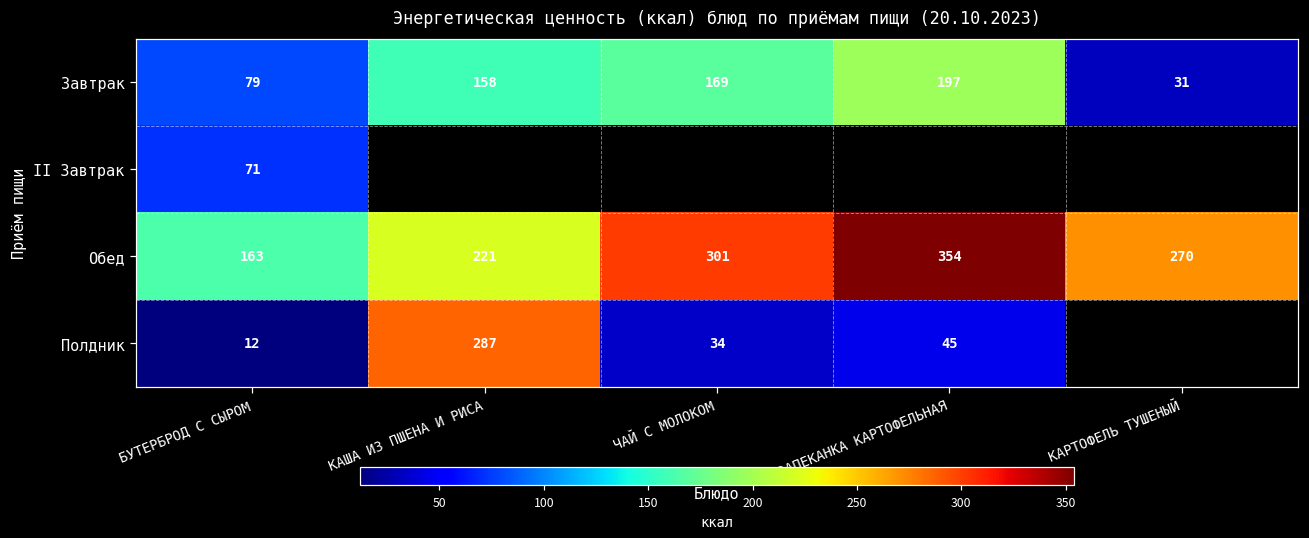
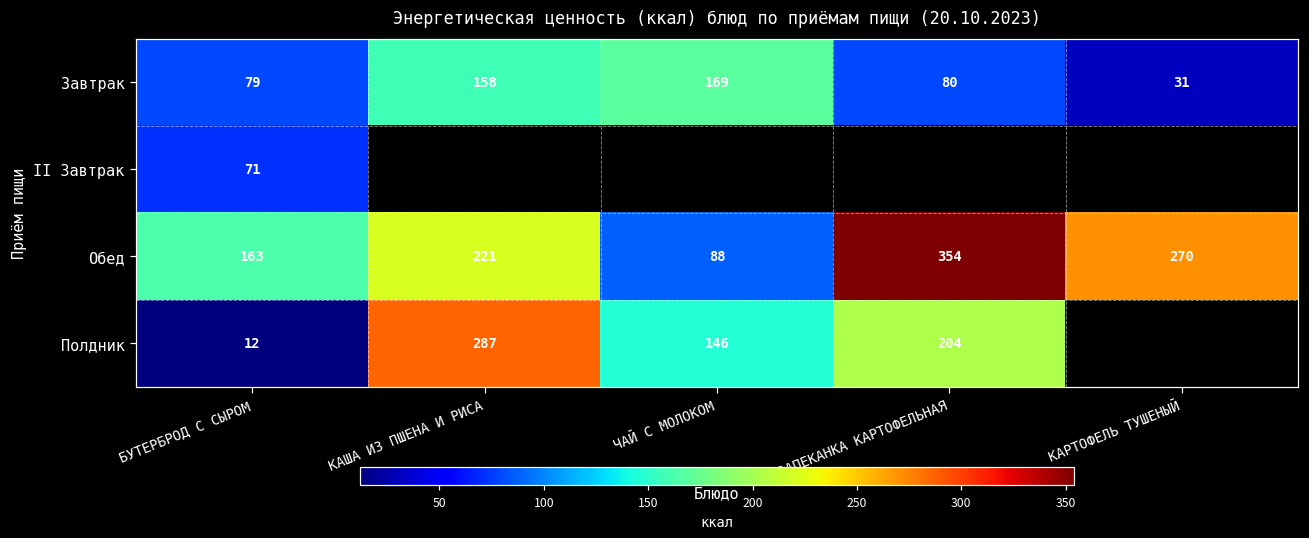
  {
    "Завтрак": {
      "БУТЕРБРОД С СЫРОМ": 79,
      "КАША ИЗ ПШЕНА И РИСА": 158,
      "ЧАЙ С МОЛОКОМ": 169,
-     "ЗАПЕКАНКА КАРТОФЕЛЬНАЯ": 197,
+     "ЗАПЕКАНКА КАРТОФЕЛЬНАЯ": 80,
      "КАРТОФЕЛЬ ТУШЕНЫЙ": 31
    },
    "II Завтрак": {
      "БУТЕРБРОД С СЫРОМ": 71
    },
    "Обед": {
      "БУТЕРБРОД С СЫРОМ": 163,
      "КАША ИЗ ПШЕНА И РИСА": 221,
-     "ЧАЙ С МОЛОКОМ": 301,
+     "ЧАЙ С МОЛОКОМ": 88,
      "ЗАПЕКАНКА КАРТОФЕЛЬНАЯ": 354,
      "КАРТОФЕЛЬ ТУШЕНЫЙ": 270
    },
    "Полдник": {
      "БУТЕРБРОД С СЫРОМ": 12,
      "КАША ИЗ ПШЕНА И РИСА": 287,
-     "ЧАЙ С МОЛОКОМ": 34,
-     "ЗАПЕКАНКА КАРТОФЕЛЬНАЯ": 45
+     "ЧАЙ С МОЛОКОМ": 146,
+     "ЗАПЕКАНКА КАРТОФЕЛЬНАЯ": 204
    }
  }
